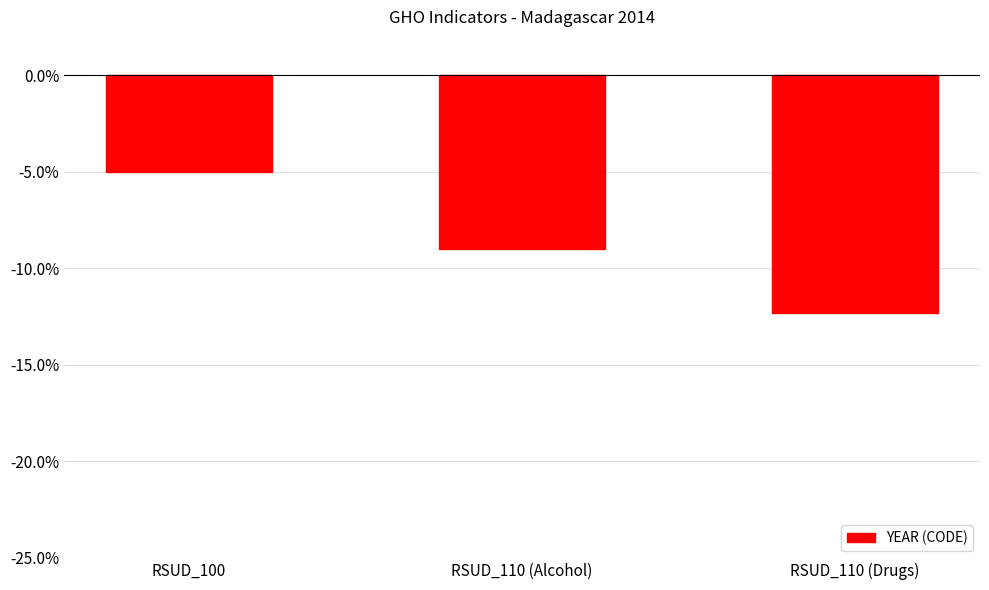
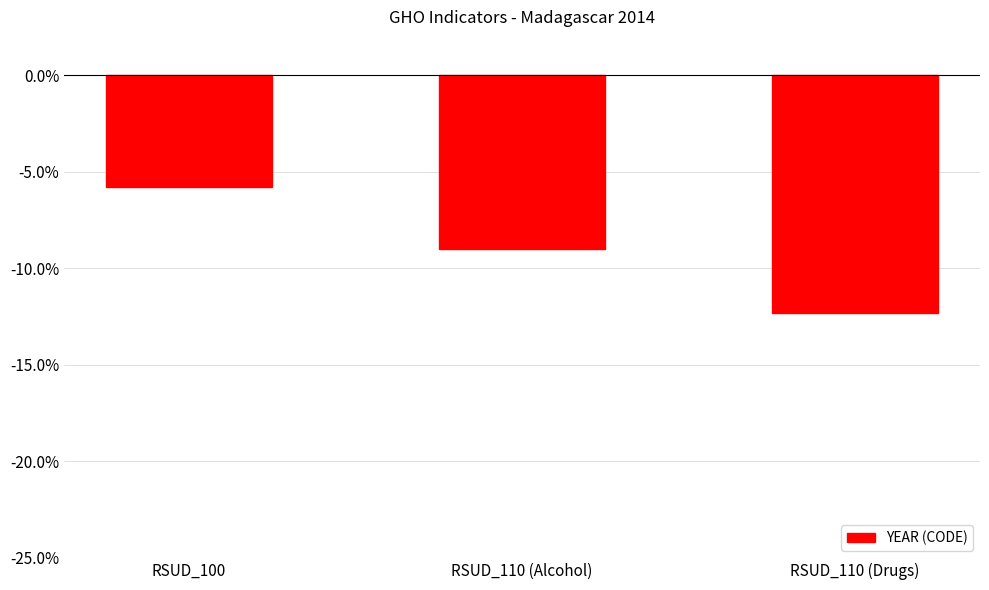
  {
-   "RSUD_100": "-5.0%",
+   "RSUD_100": "-5.8%",
    "RSUD_110 (Alcohol)": "-9.0%",
    "RSUD_110 (Drugs)": "-12.3%"
  }
